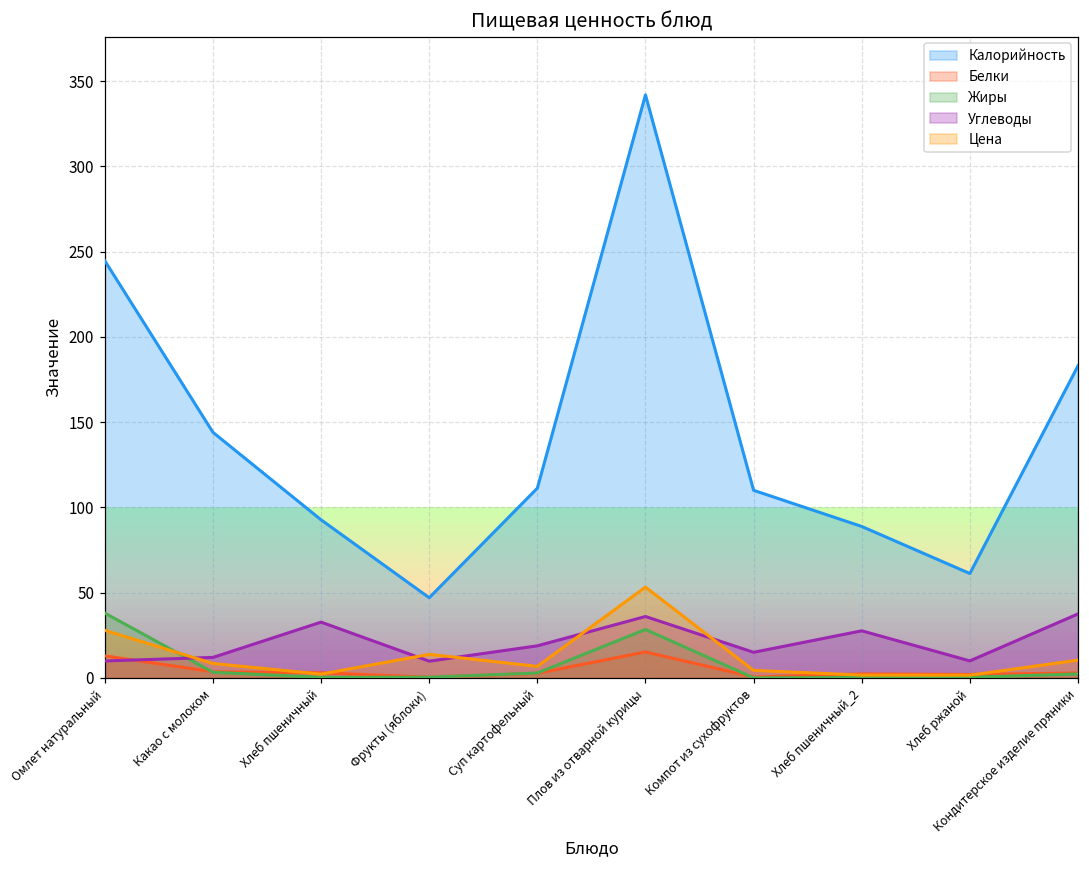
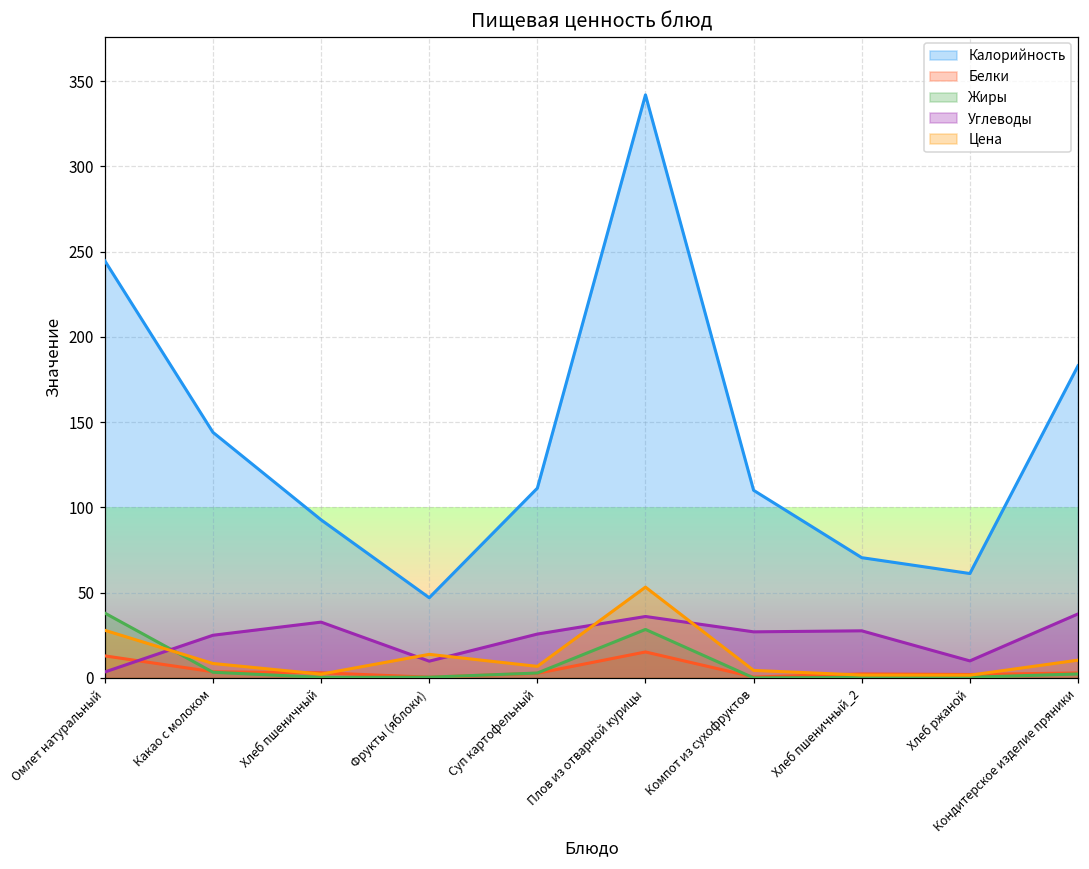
  {
    "Калорийность": {
      "Омлет натуральный": 245,
      "Какао с молоком": 144,
      "Хлеб пшеничный": 93,
      "Фрукты (яблоки)": 47,
      "Суп картофельный": 111,
      "Плов из отварной курицы": 342,
      "Компот из сухофруктов": 110,
-     "Хлеб пшеничный_2": 89,
+     "Хлеб пшеничный_2": 71,
      "Хлеб ржаной": 61,
      "Кондитерское изделие пряники": 183
    },
    "Жиры": {
      "Омлет натуральный": 38,
      "Хлеб пшеничный": 0,
      "Плов из отварной курицы": 28
    },
    "Углеводы": {
-     "Омлет натуральный": 10,
-     "Какао с молоком": 12,
+     "Омлет натуральный": 3,
+     "Какао с молоком": 25,
      "Хлеб пшеничный": 33,
      "Фрукты (яблоки)": 10,
-     "Суп картофельный": 19,
+     "Суп картофельный": 26,
      "Плов из отварной курицы": 36,
-     "Компот из сухофруктов": 15,
+     "Компот из сухофруктов": 27,
      "Хлеб пшеничный_2": 28,
      "Хлеб ржаной": 10,
      "Кондитерское изделие пряники": 38
    }
  }
